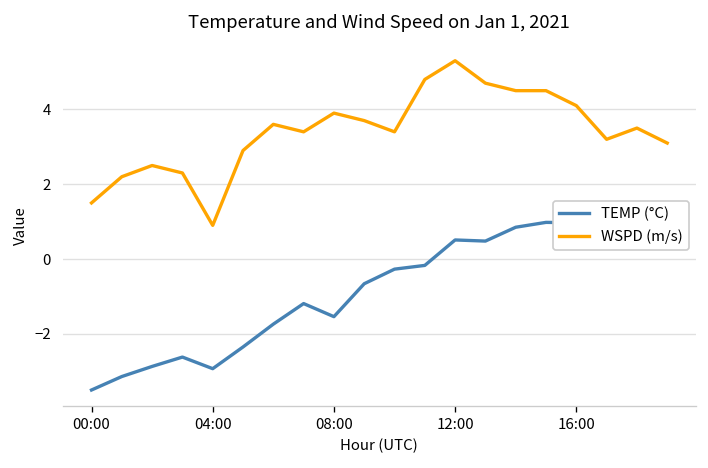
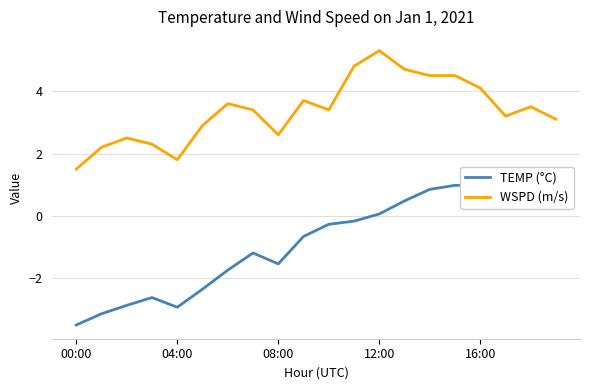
  {
    "TEMP (°C)": {
      "00:00": -3.5,
      "04:00": -2.9,
      "08:00": -1.5,
-     "12:00": 0.5
+     "12:00": 0.1
    },
    "WSPD (m/s)": {
      "00:00": 1.5,
-     "04:00": 0.9,
-     "08:00": 3.9,
+     "04:00": 1.8,
+     "08:00": 2.6,
      "12:00": 5.3,
      "16:00": 4.1
    }
  }
